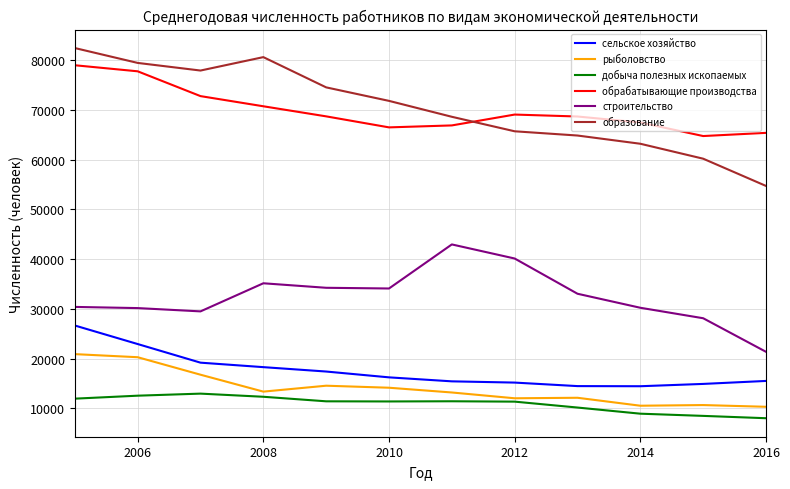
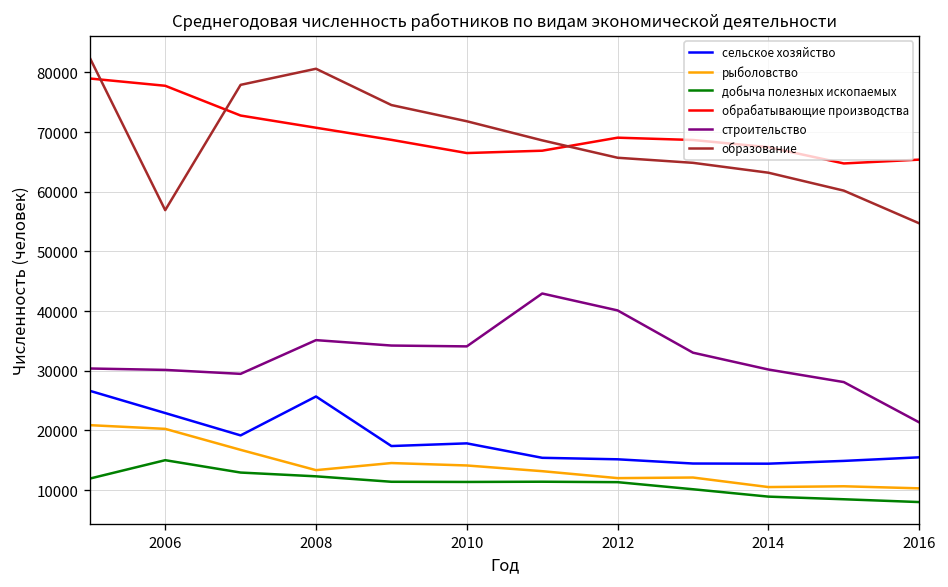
  {
    "сельское хозяйство": {
      "2006": 23000,
-     "2008": 18000,
-     "2010": 16000,
+     "2008": 26000,
+     "2010": 18000,
      "2012": 15000,
      "2014": 14000,
      "2016": 16000
    },
    "рыболовство": {
      "2006": 20000,
      "2008": 13000,
      "2010": 14000,
      "2012": 12000,
      "2014": 11000,
      "2016": 10000
    },
    "добыча полезных ископаемых": {
-     "2006": 13000,
+     "2006": 15000,
      "2008": 12000,
      "2010": 11000,
      "2012": 11000,
      "2014": 9000,
      "2016": 8000
    },
    "обрабатывающие производства": {
      "2006": 78000,
      "2008": 71000,
      "2010": 66000,
      "2012": 69000,
      "2016": 65000
    },
    "строительство": {
      "2006": 30000,
      "2008": 35000,
      "2010": 34000,
      "2012": 40000,
      "2014": 30000,
      "2016": 21000
    },
    "образование": {
-     "2006": 79000,
+     "2006": 57000,
      "2008": 81000,
      "2010": 72000,
      "2012": 66000,
      "2014": 63000,
      "2016": 55000
    }
  }
